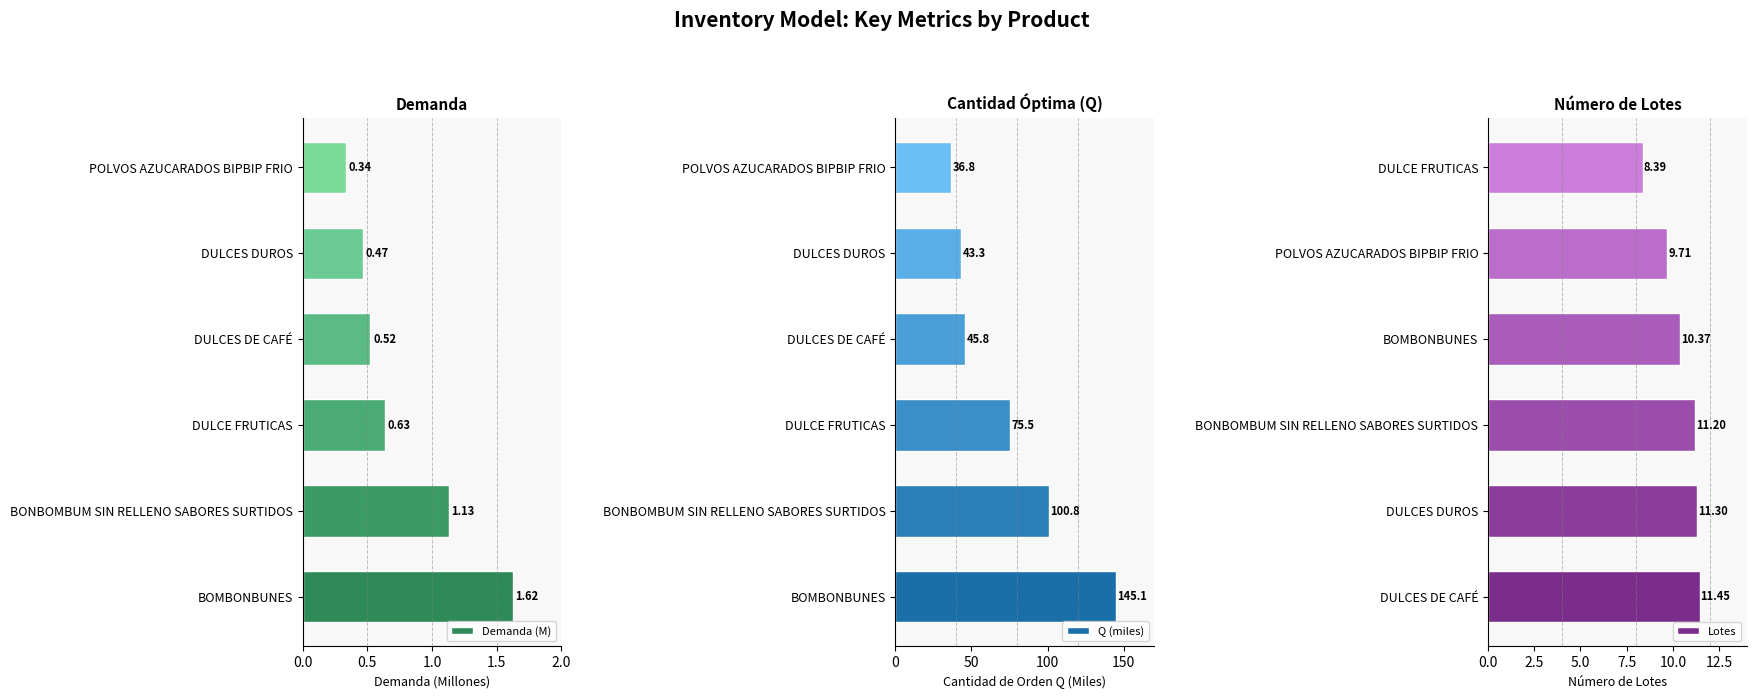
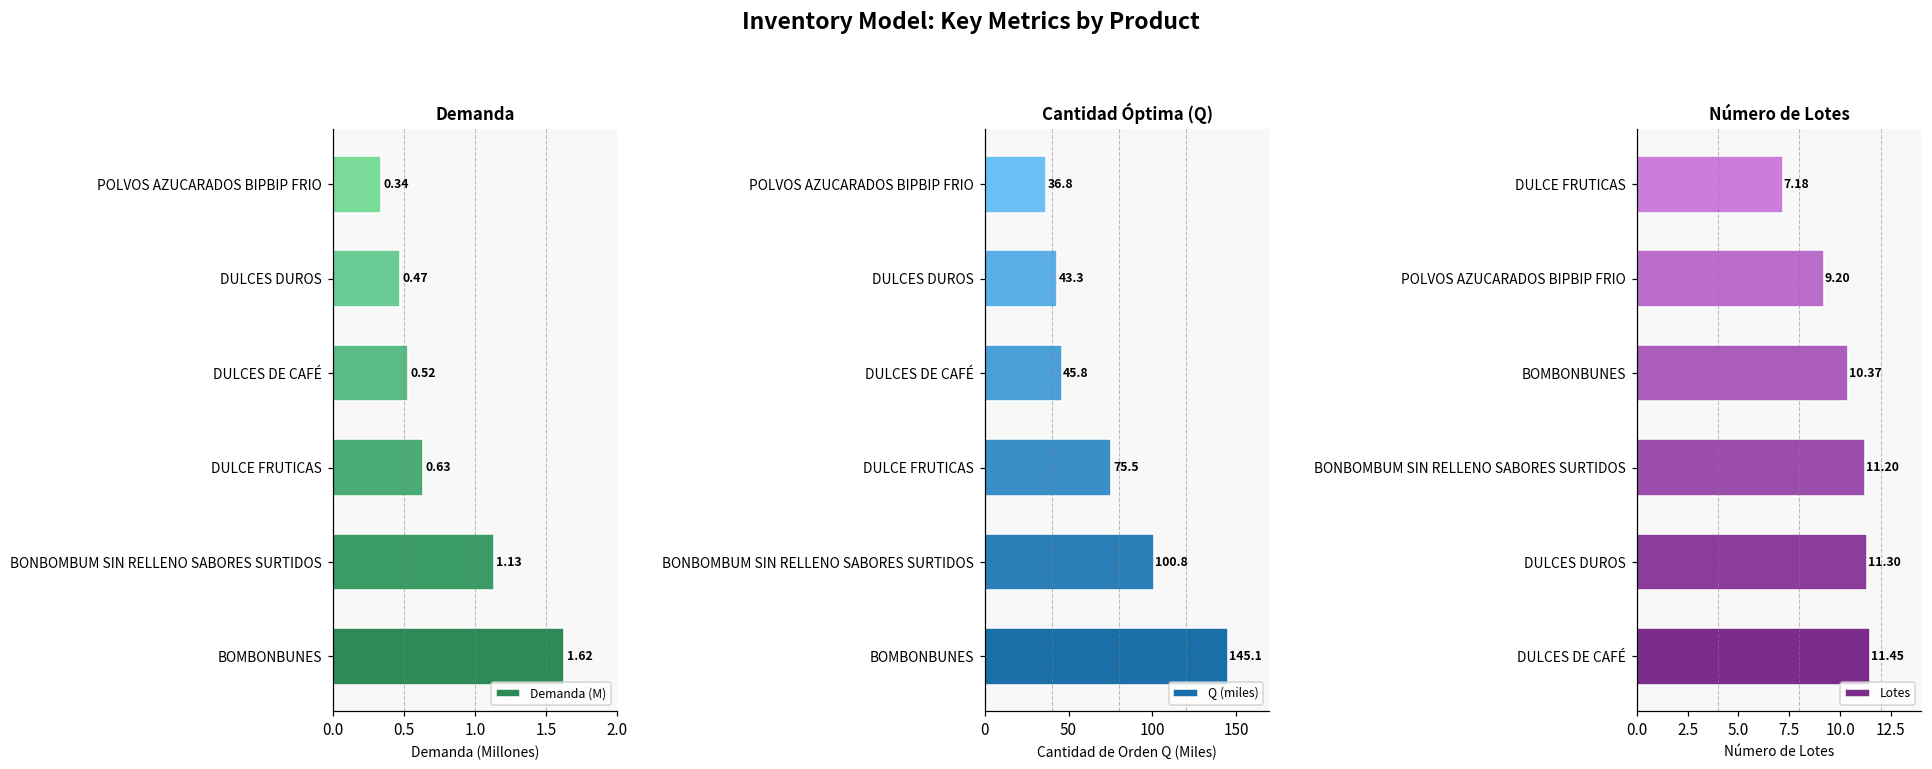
  {
    "Demanda": {
      "POLVOS AZUCARADOS BIPBIP FRIO": 0.34,
      "DULCES DUROS": 0.47,
      "DULCES DE CAFÉ": 0.52,
      "DULCE FRUTICAS": 0.63,
      "BONBOMBUM SIN RELLENO SABORES SURTIDOS": 1.13,
      "BOMBONBUNES": 1.62
    },
    "Cantidad Óptima (Q)": {
      "POLVOS AZUCARADOS BIPBIP FRIO": 36.8,
      "DULCES DUROS": 43.3,
      "DULCES DE CAFÉ": 45.8,
      "DULCE FRUTICAS": 75.5,
      "BONBOMBUM SIN RELLENO SABORES SURTIDOS": 100.8,
      "BOMBONBUNES": 145.1
    },
    "Número de Lotes": {
-     "DULCE FRUTICAS": 8.39,
-     "POLVOS AZUCARADOS BIPBIP FRIO": 9.71,
+     "DULCE FRUTICAS": 7.18,
+     "POLVOS AZUCARADOS BIPBIP FRIO": 9.20,
      "BOMBONBUNES": 10.37,
      "BONBOMBUM SIN RELLENO SABORES SURTIDOS": 11.20,
      "DULCES DUROS": 11.30,
      "DULCES DE CAFÉ": 11.45
    }
  }
